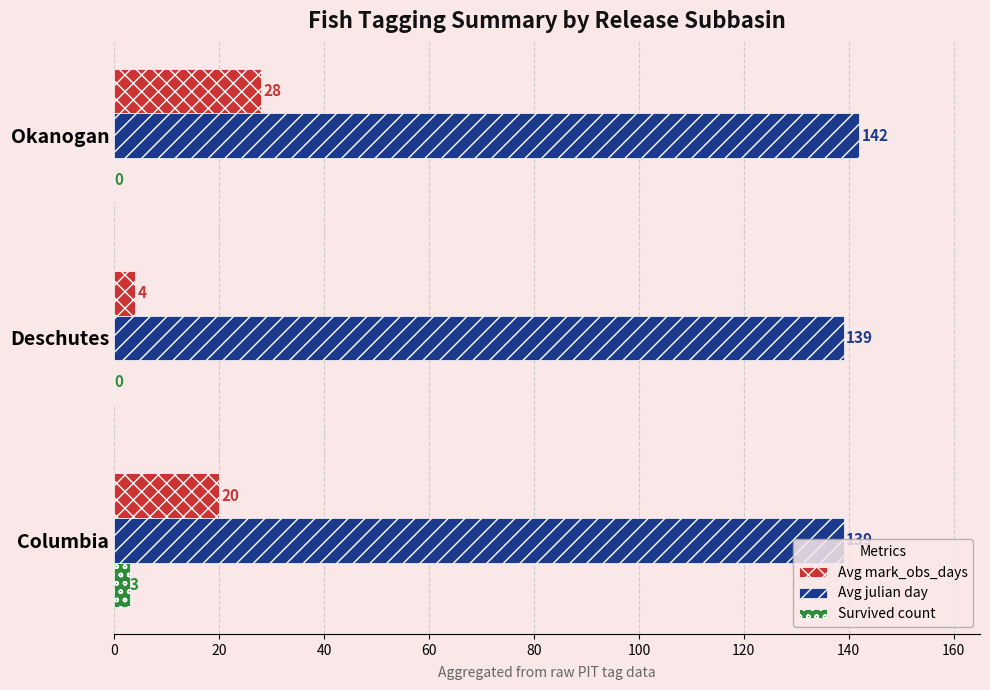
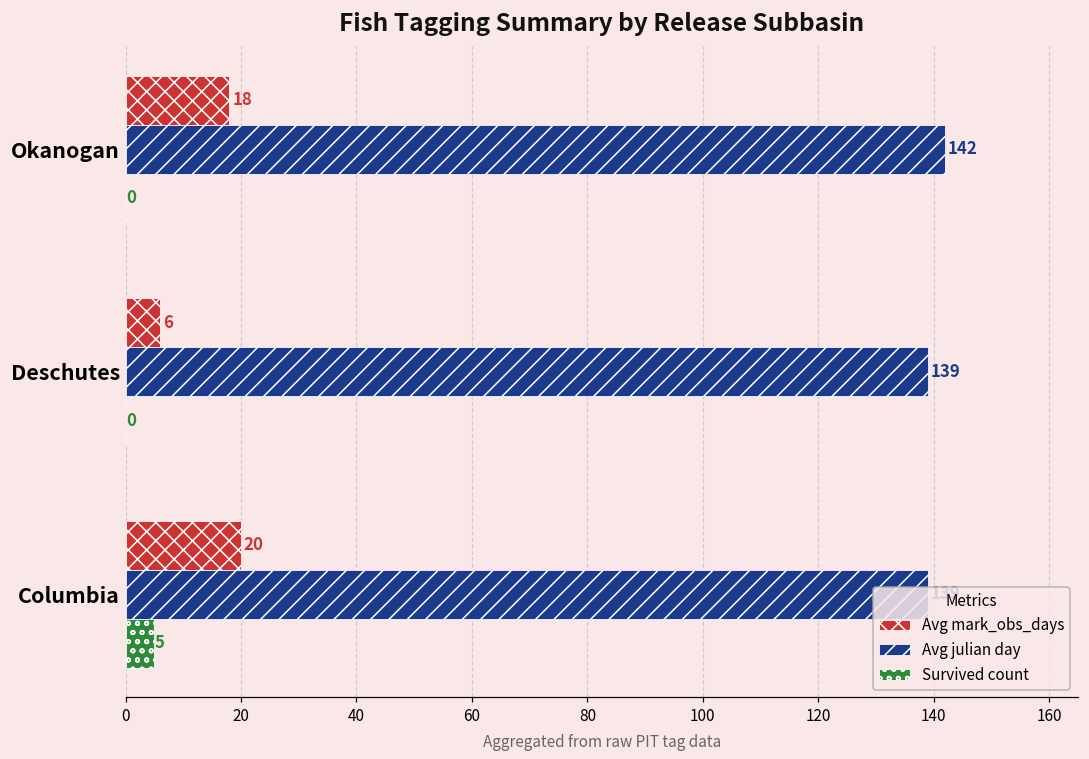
  {
    "Avg mark_obs_days": {
-     "Okanogan": 28,
-     "Deschutes": 4,
+     "Okanogan": 18,
+     "Deschutes": 6,
      "Columbia": 20
    },
    "Avg julian day": {
      "Okanogan": 142,
      "Deschutes": 139
    },
    "Survived count": {
      "Okanogan": 0,
      "Deschutes": 0,
-     "Columbia": 3
+     "Columbia": 5
    }
  }
